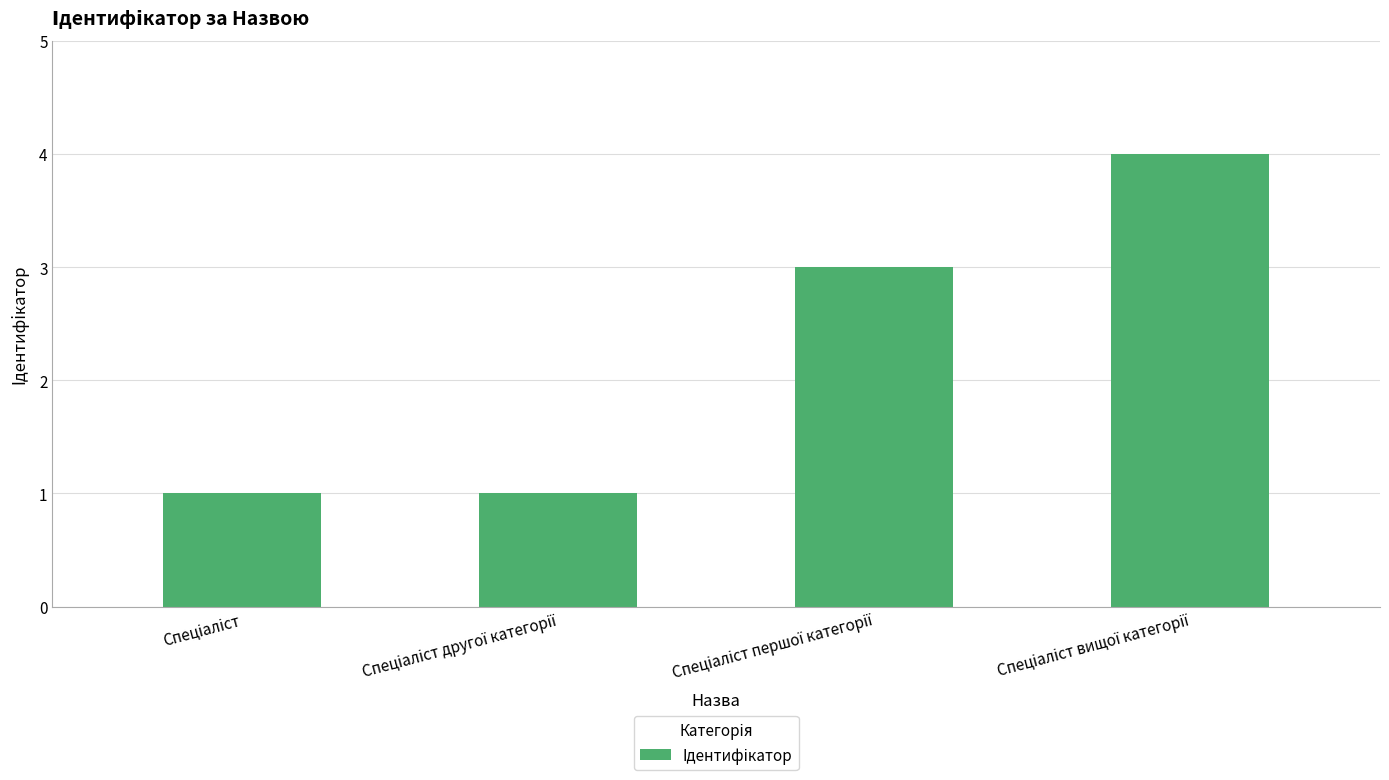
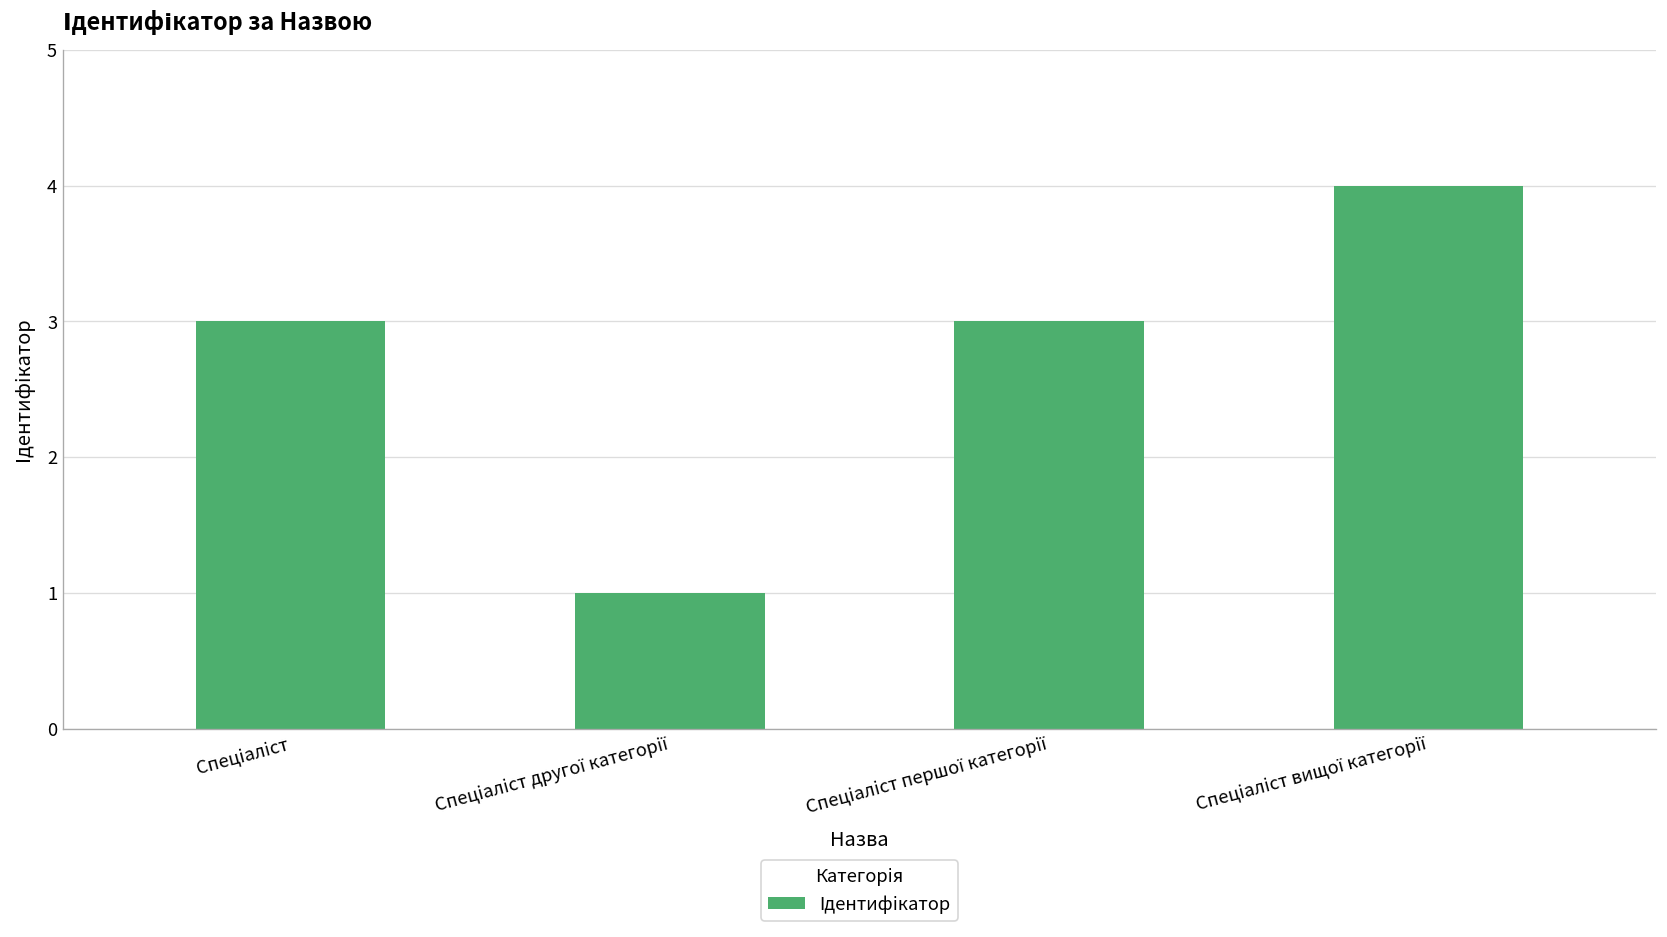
  {
-   "Спеціаліст": 1,
+   "Спеціаліст": 3,
    "Спеціаліст другої категорії": 1,
    "Спеціаліст першої категорії": 3,
    "Спеціаліст вищої категорії": 4
  }
